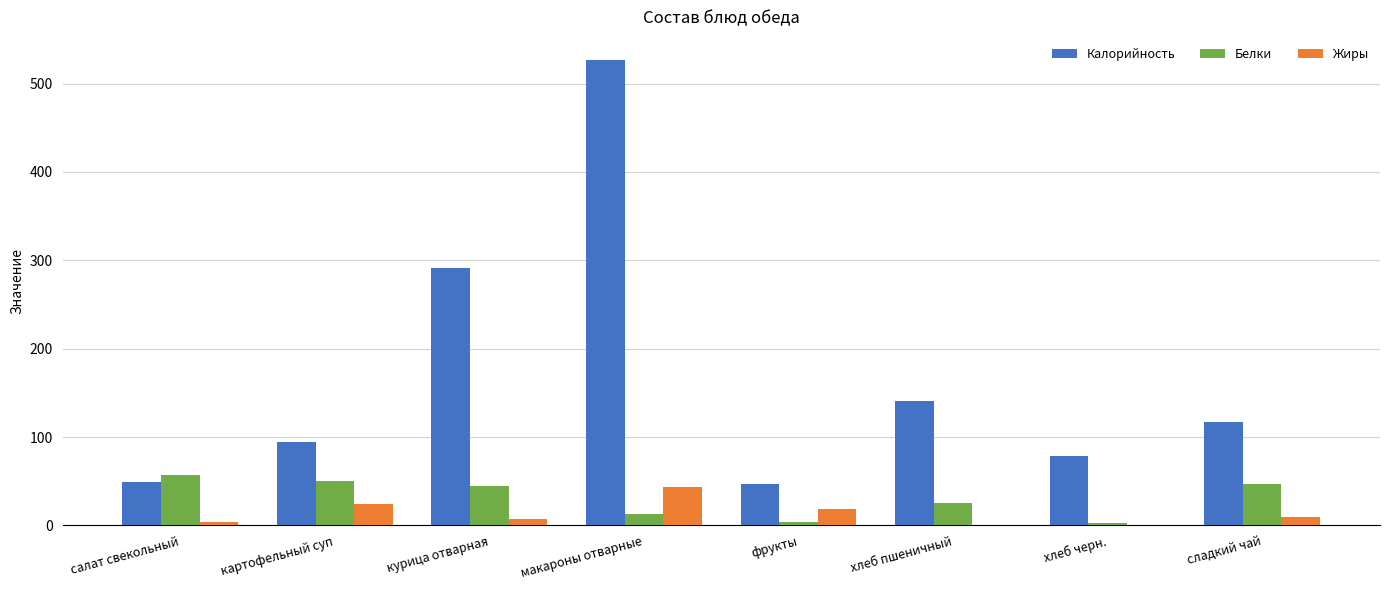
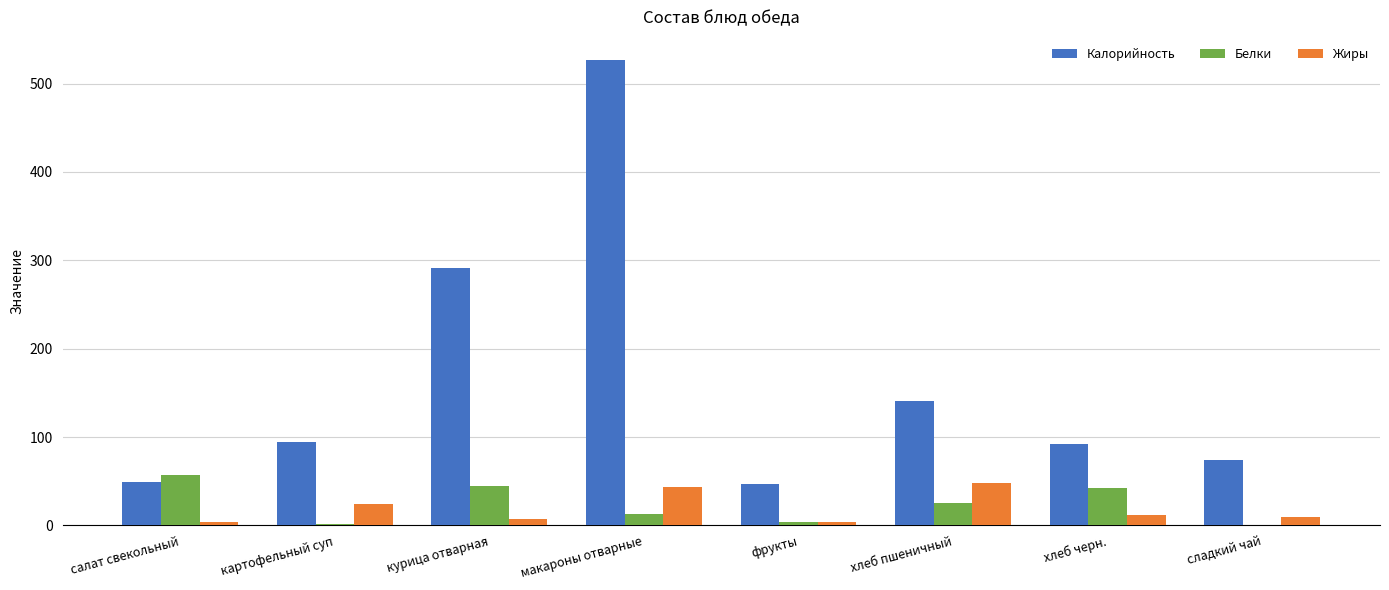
  {
    "Калорийность": {
      "салат свекольный": 50,
      "картофельный суп": 90,
      "курица отварная": 290,
      "макароны отварные": 530,
      "фрукты": 50,
      "хлеб пшеничный": 140,
-     "хлеб черн.": 80,
-     "сладкий чай": 120
+     "хлеб черн.": 90,
+     "сладкий чай": 70
    },
    "Белки": {
      "салат свекольный": 60,
-     "картофельный суп": 50,
+     "картофельный суп": 0,
      "курица отварная": 40,
      "макароны отварные": 10,
      "фрукты": 0,
      "хлеб пшеничный": 30,
-     "хлеб черн.": 0,
-     "сладкий чай": 50
+     "хлеб черн.": 40,
+     "сладкий чай": 0
    },
    "Жиры": {
      "салат свекольный": 0,
      "картофельный суп": 20,
      "курица отварная": 10,
      "макароны отварные": 40,
-     "фрукты": 20,
-     "хлеб пшеничный": 0,
-     "хлеб черн.": 0,
+     "фрукты": 0,
+     "хлеб пшеничный": 50,
+     "хлеб черн.": 10,
      "сладкий чай": 10
    }
  }
